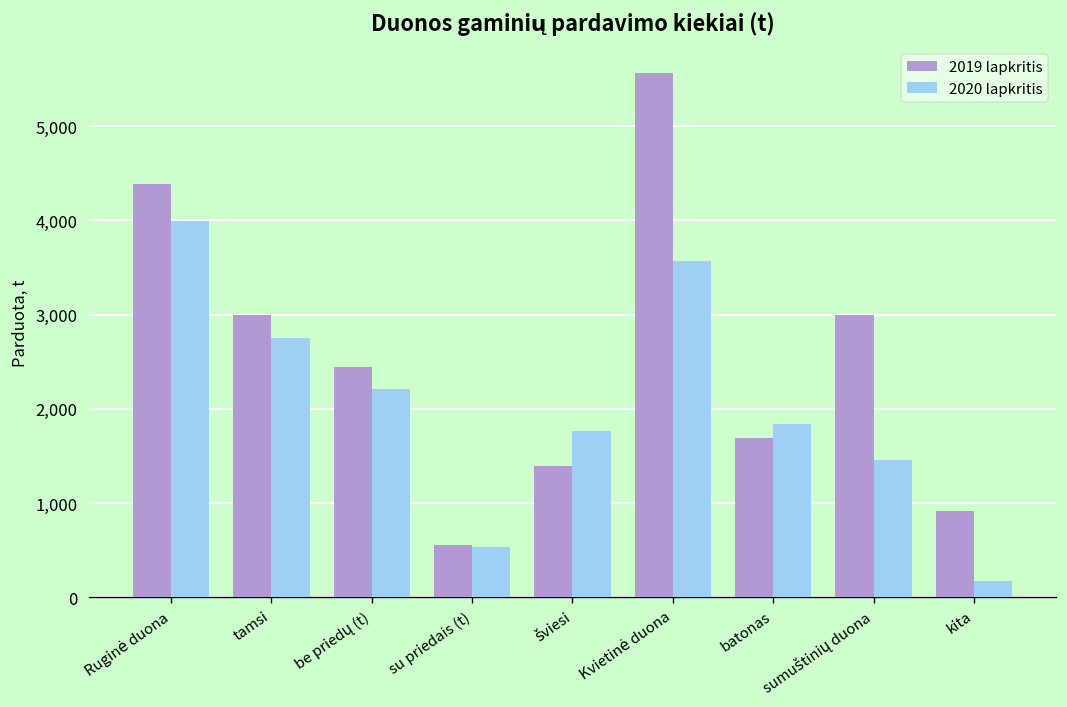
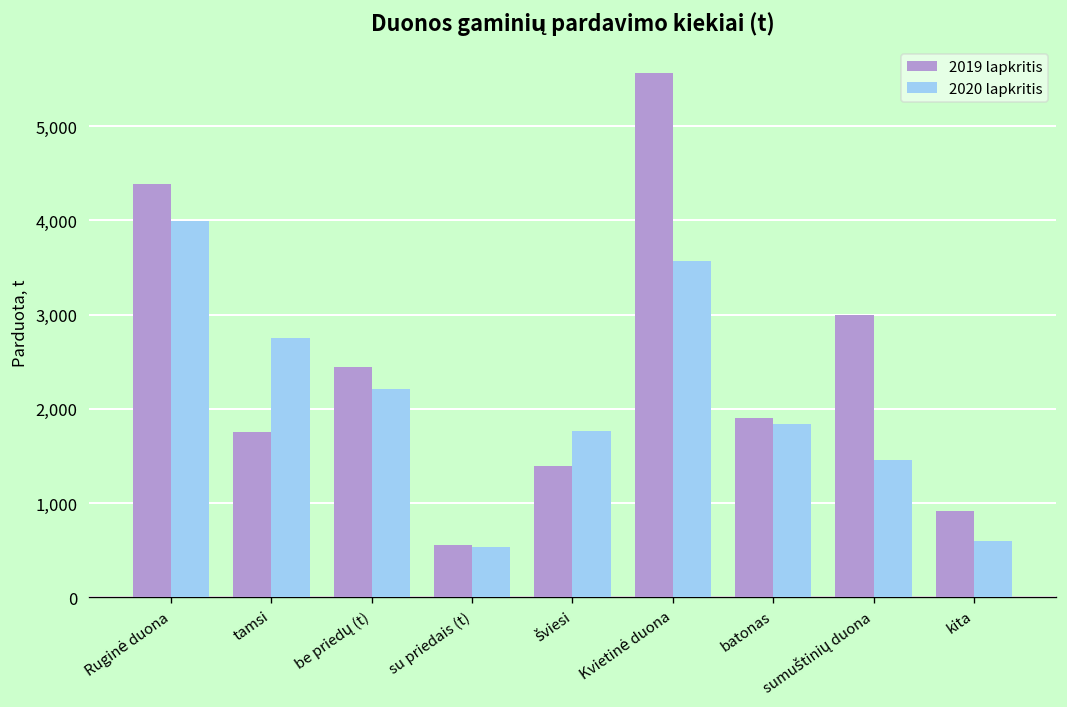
  {
    "2019 lapkritis": {
      "Ruginė duona": "4,400",
-     "tamsi": "3,000",
+     "tamsi": "1,800",
      "be priedų (t)": "2,400",
      "su priedais (t)": "600",
      "šviesi": "1,400",
      "Kvietinė duona": "5,600",
-     "batonas": "1,700",
+     "batonas": "1,900",
      "sumuštinių duona": "3,000",
      "kita": "900"
    },
    "2020 lapkritis": {
      "Ruginė duona": "4,000",
      "tamsi": "2,700",
      "be priedų (t)": "2,200",
      "su priedais (t)": "500",
      "šviesi": "1,800",
      "Kvietinė duona": "3,600",
      "batonas": "1,800",
      "sumuštinių duona": "1,500",
-     "kita": "200"
+     "kita": "600"
    }
  }
